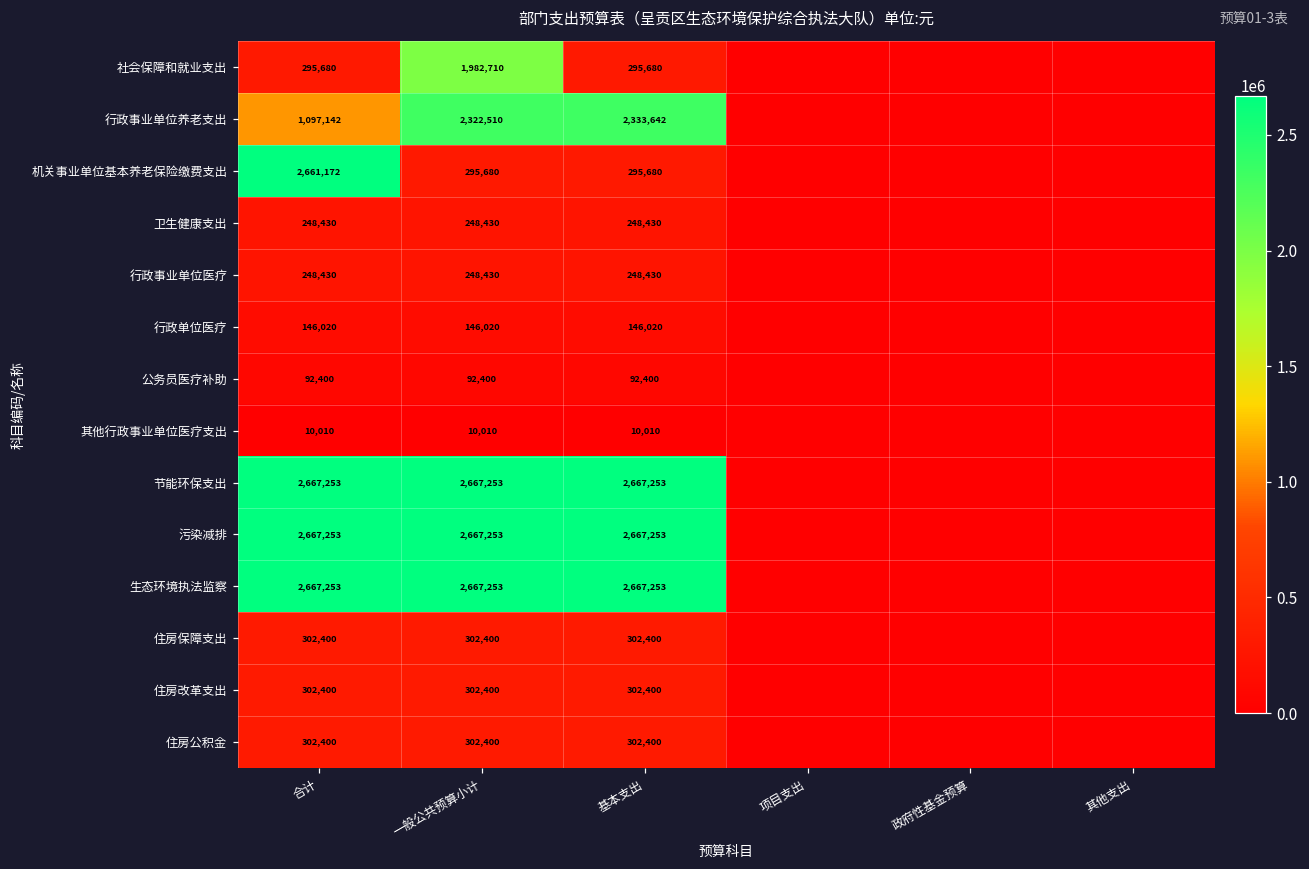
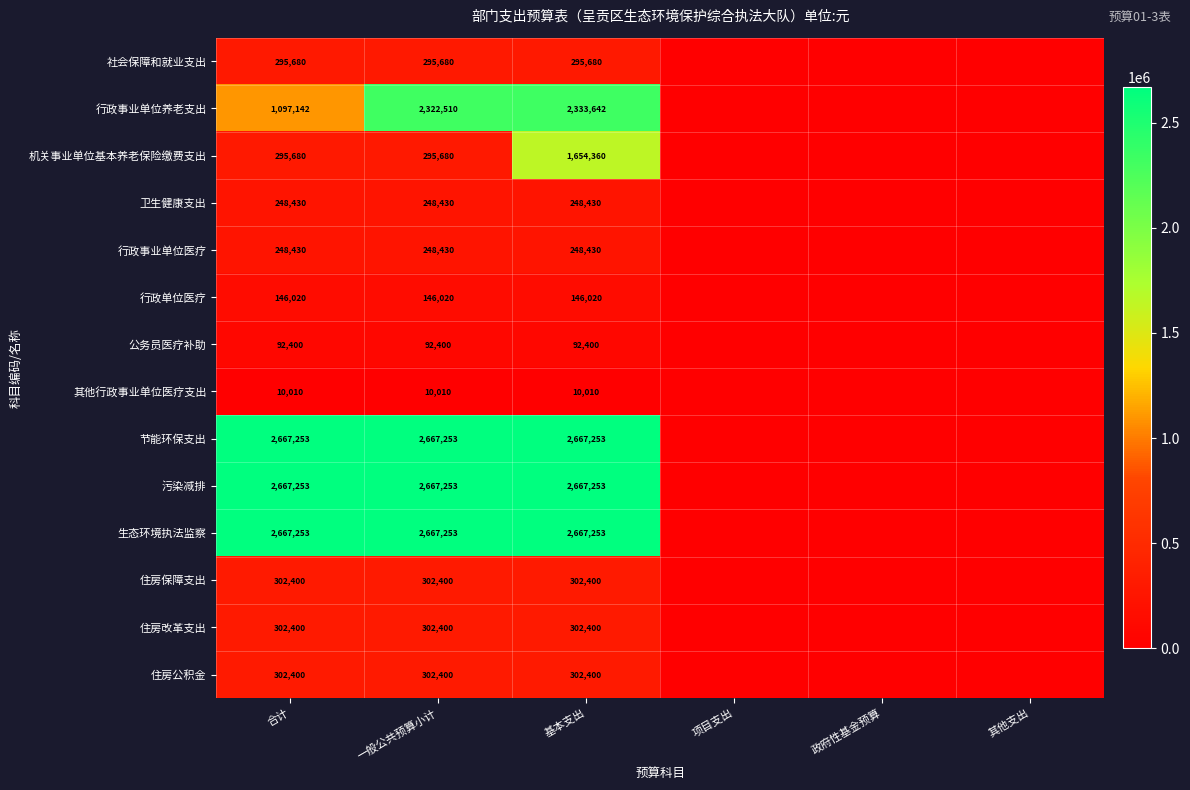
  {
    "社会保障和就业支出": {
      "合计": "295,680",
-     "一般公共预算小计": "1,982,710",
+     "一般公共预算小计": "295,680",
      "基本支出": "295,680"
    },
    "行政事业单位养老支出": {
      "合计": "1,097,142",
      "一般公共预算小计": "2,322,510",
      "基本支出": "2,333,642"
    },
    "机关事业单位基本养老保险缴费支出": {
-     "合计": "2,661,172",
+     "合计": "295,680",
      "一般公共预算小计": "295,680",
-     "基本支出": "295,680"
+     "基本支出": "1,654,360"
    },
    "卫生健康支出": {
      "合计": "248,430",
      "一般公共预算小计": "248,430",
      "基本支出": "248,430"
    },
    "行政事业单位医疗": {
      "合计": "248,430",
      "一般公共预算小计": "248,430",
      "基本支出": "248,430"
    },
    "行政单位医疗": {
      "合计": "146,020",
      "一般公共预算小计": "146,020",
      "基本支出": "146,020"
    },
    "公务员医疗补助": {
      "合计": "92,400",
      "一般公共预算小计": "92,400",
      "基本支出": "92,400"
    },
    "其他行政事业单位医疗支出": {
      "合计": "10,010",
      "一般公共预算小计": "10,010",
      "基本支出": "10,010"
    },
    "节能环保支出": {
      "合计": "2,667,253",
      "一般公共预算小计": "2,667,253",
      "基本支出": "2,667,253"
    },
    "污染减排": {
      "合计": "2,667,253",
      "一般公共预算小计": "2,667,253",
      "基本支出": "2,667,253"
    },
    "生态环境执法监察": {
      "合计": "2,667,253",
      "一般公共预算小计": "2,667,253",
      "基本支出": "2,667,253"
    },
    "住房保障支出": {
      "合计": "302,400",
      "一般公共预算小计": "302,400",
      "基本支出": "302,400"
    },
    "住房改革支出": {
      "合计": "302,400",
      "一般公共预算小计": "302,400",
      "基本支出": "302,400"
    },
    "住房公积金": {
      "合计": "302,400",
      "一般公共预算小计": "302,400",
      "基本支出": "302,400"
    }
  }
